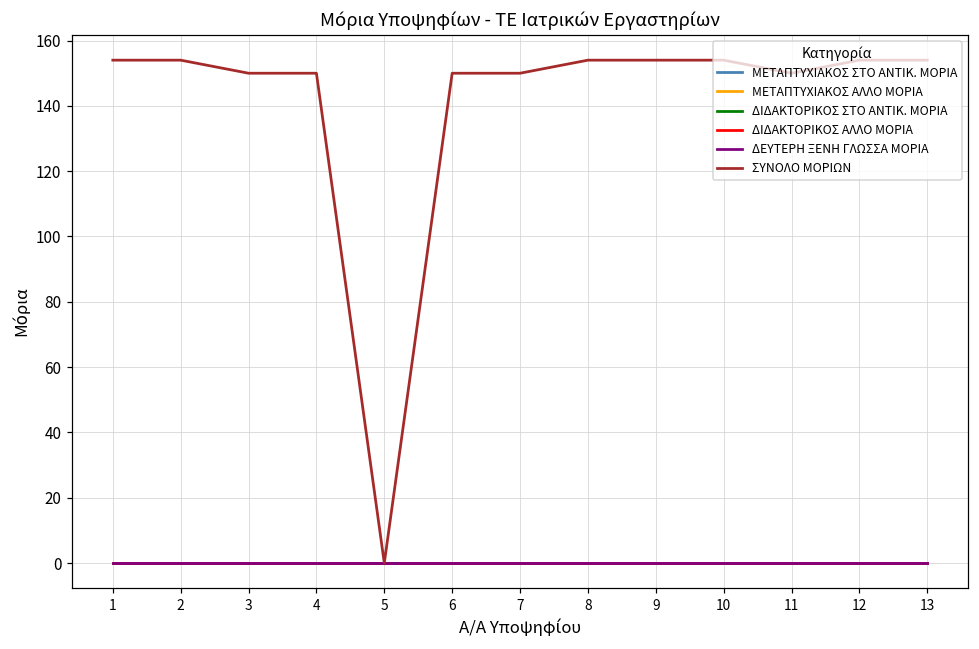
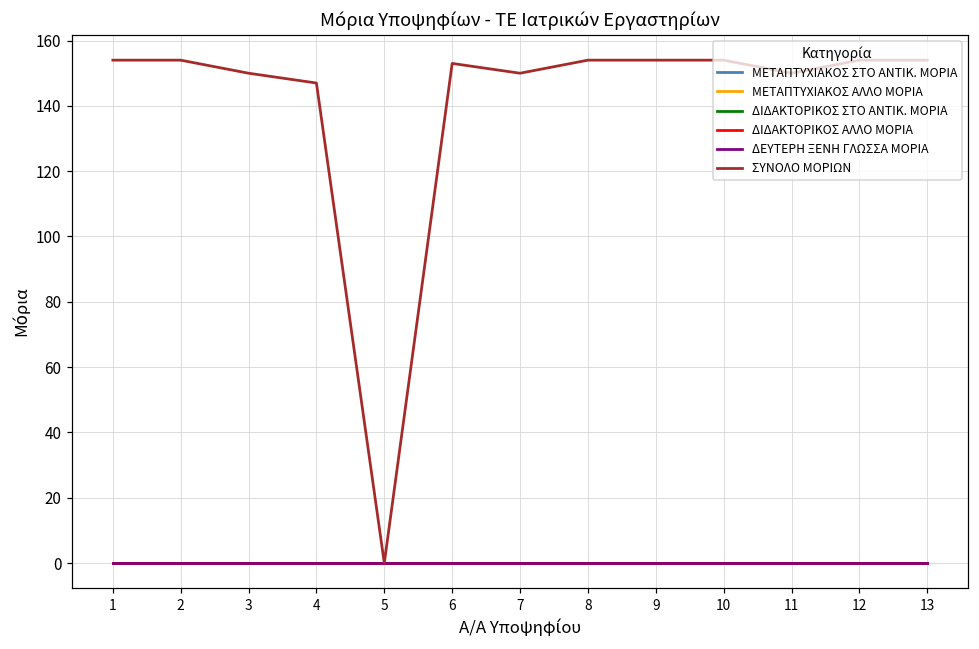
  {
    "ΔΕΥΤΕΡΗ ΞΕΝΗ ΓΛΩΣΣΑ ΜΟΡΙΑ": {
      "1": 0,
      "2": 0,
      "3": 0,
      "4": 0,
      "6": 0,
      "7": 0,
      "8": 0,
      "9": 0,
      "10": 0,
      "11": 0,
      "12": 0,
      "13": 0
    },
    "ΣΥΝΟΛΟ ΜΟΡΙΩΝ": {
      "1": 154,
      "2": 154,
      "3": 150,
-     "4": 150,
-     "6": 150,
+     "4": 147,
+     "6": 153,
      "7": 150,
      "8": 154,
      "9": 154
    }
  }
